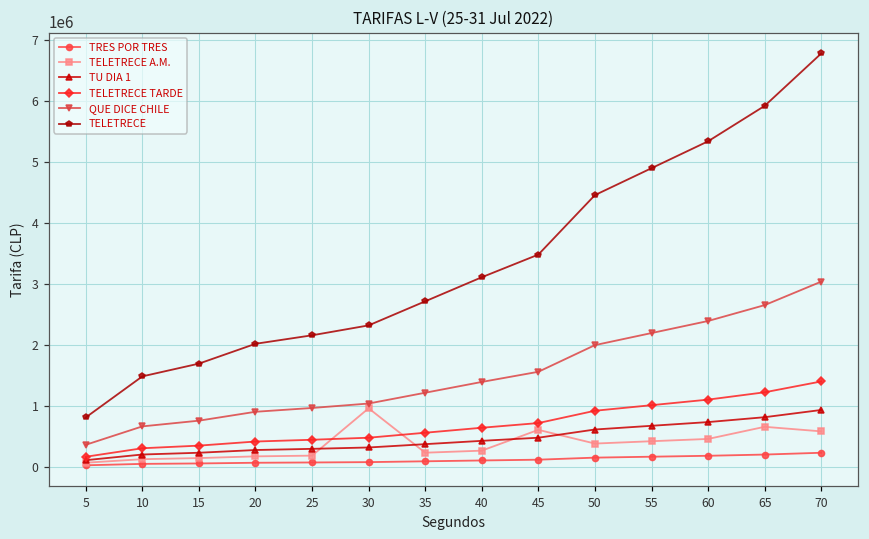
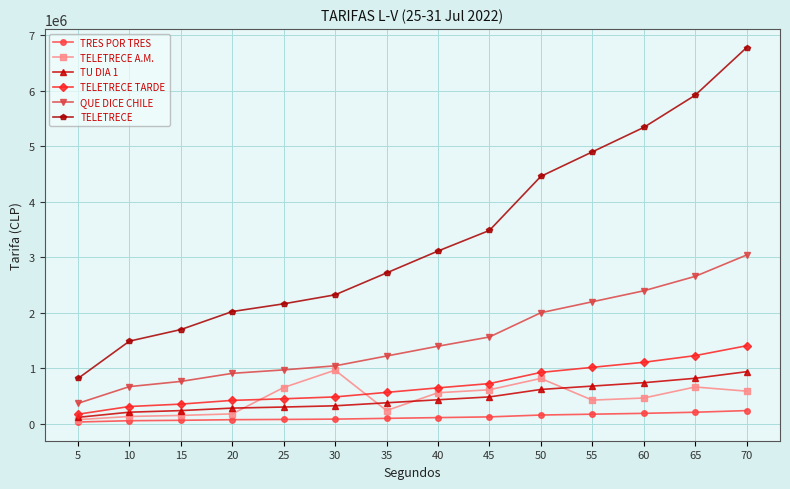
  {
    "TELETRECE A.M.": {
      "10": 100000,
      "15": 100000,
      "20": 200000,
-     "25": 200000,
+     "25": 600000,
      "30": 1000000,
      "35": 200000,
-     "40": 300000,
+     "40": 600000,
      "45": 600000,
-     "50": 400000,
+     "50": 800000,
      "55": 400000,
      "60": 500000,
      "65": 700000,
      "70": 600000
    }
  }
